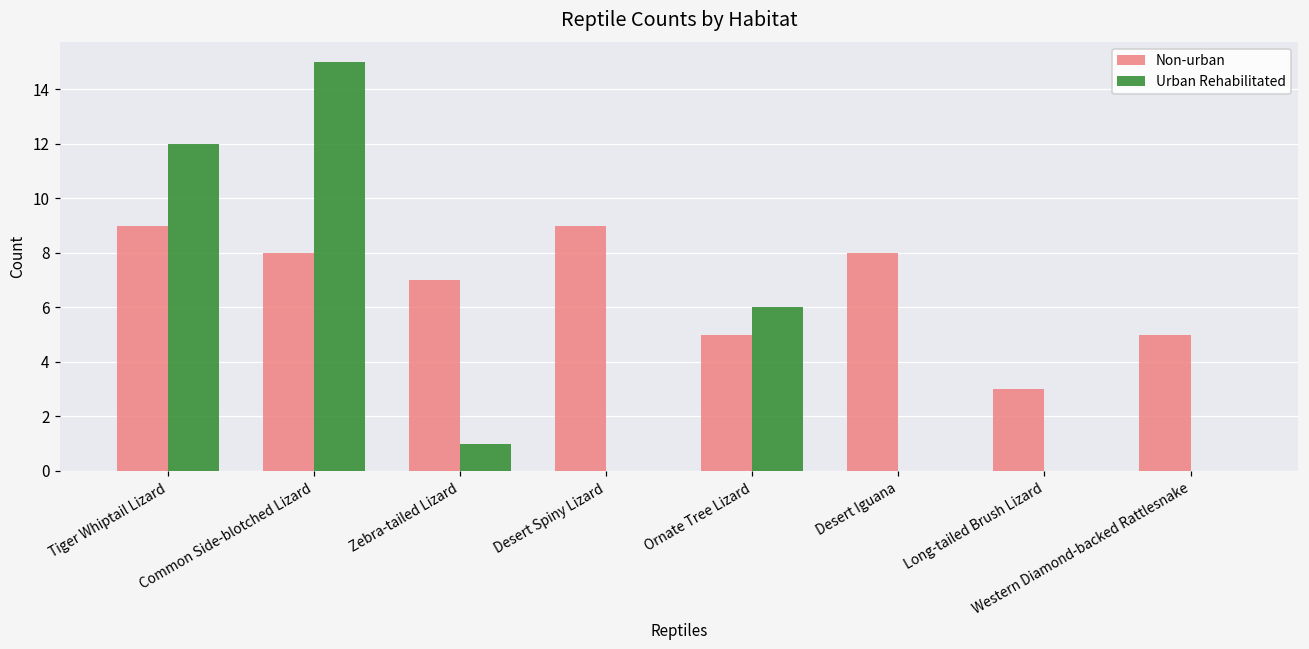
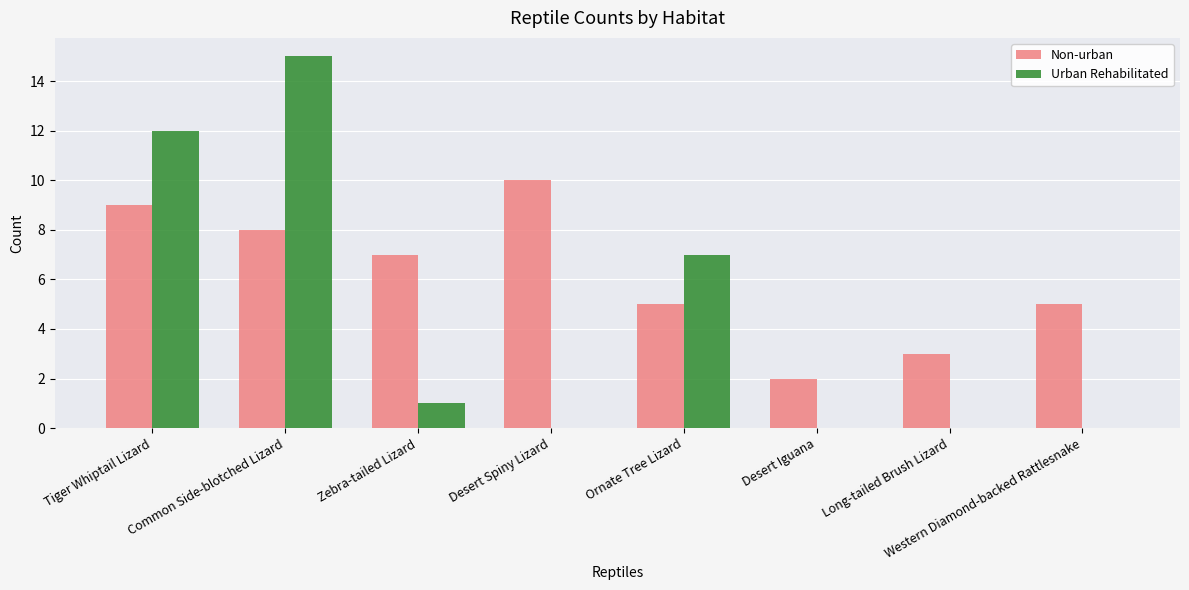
  {
    "Non-urban": {
      "Tiger Whiptail Lizard": 9,
      "Common Side-blotched Lizard": 8,
      "Zebra-tailed Lizard": 7,
-     "Desert Spiny Lizard": 9,
+     "Desert Spiny Lizard": 10,
      "Ornate Tree Lizard": 5,
-     "Desert Iguana": 8,
+     "Desert Iguana": 2,
      "Long-tailed Brush Lizard": 3,
      "Western Diamond-backed Rattlesnake": 5
    },
    "Urban Rehabilitated": {
      "Tiger Whiptail Lizard": 12,
      "Common Side-blotched Lizard": 15,
      "Zebra-tailed Lizard": 1,
      "Desert Spiny Lizard": 0,
-     "Ornate Tree Lizard": 6,
+     "Ornate Tree Lizard": 7,
      "Desert Iguana": 0,
      "Long-tailed Brush Lizard": 0,
      "Western Diamond-backed Rattlesnake": 0
    }
  }
